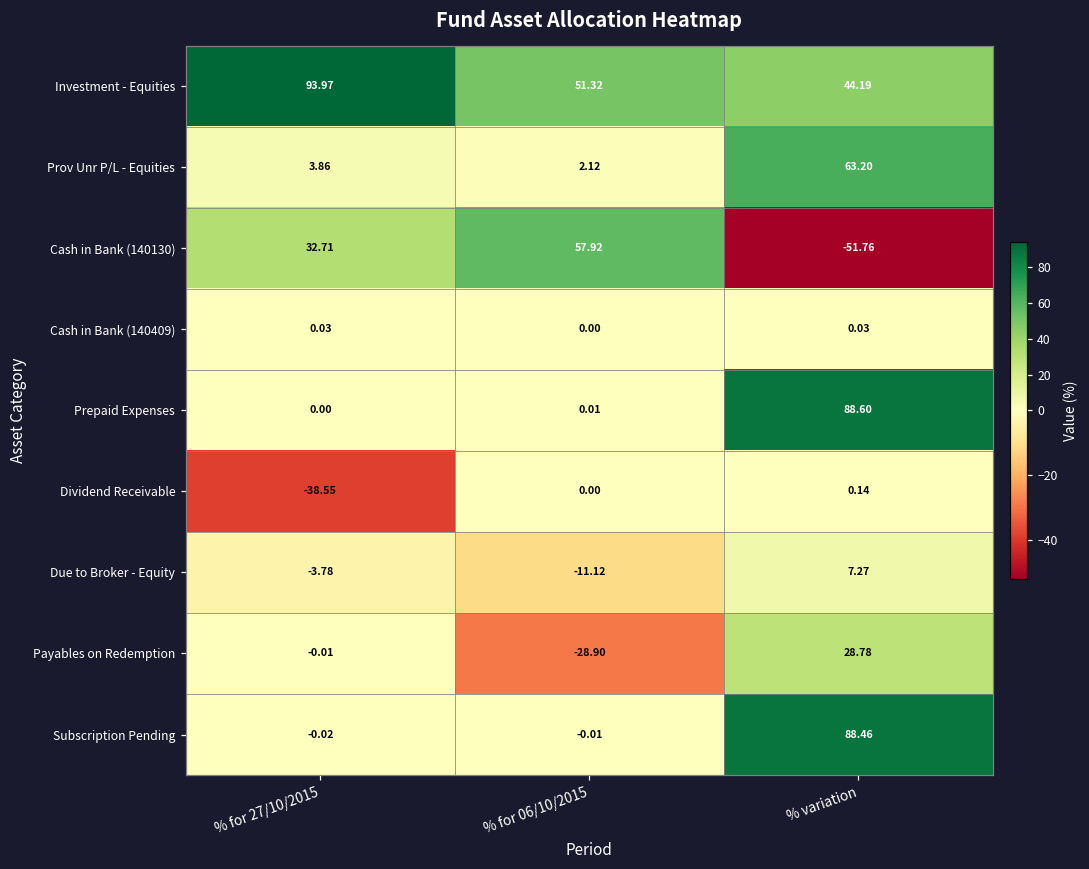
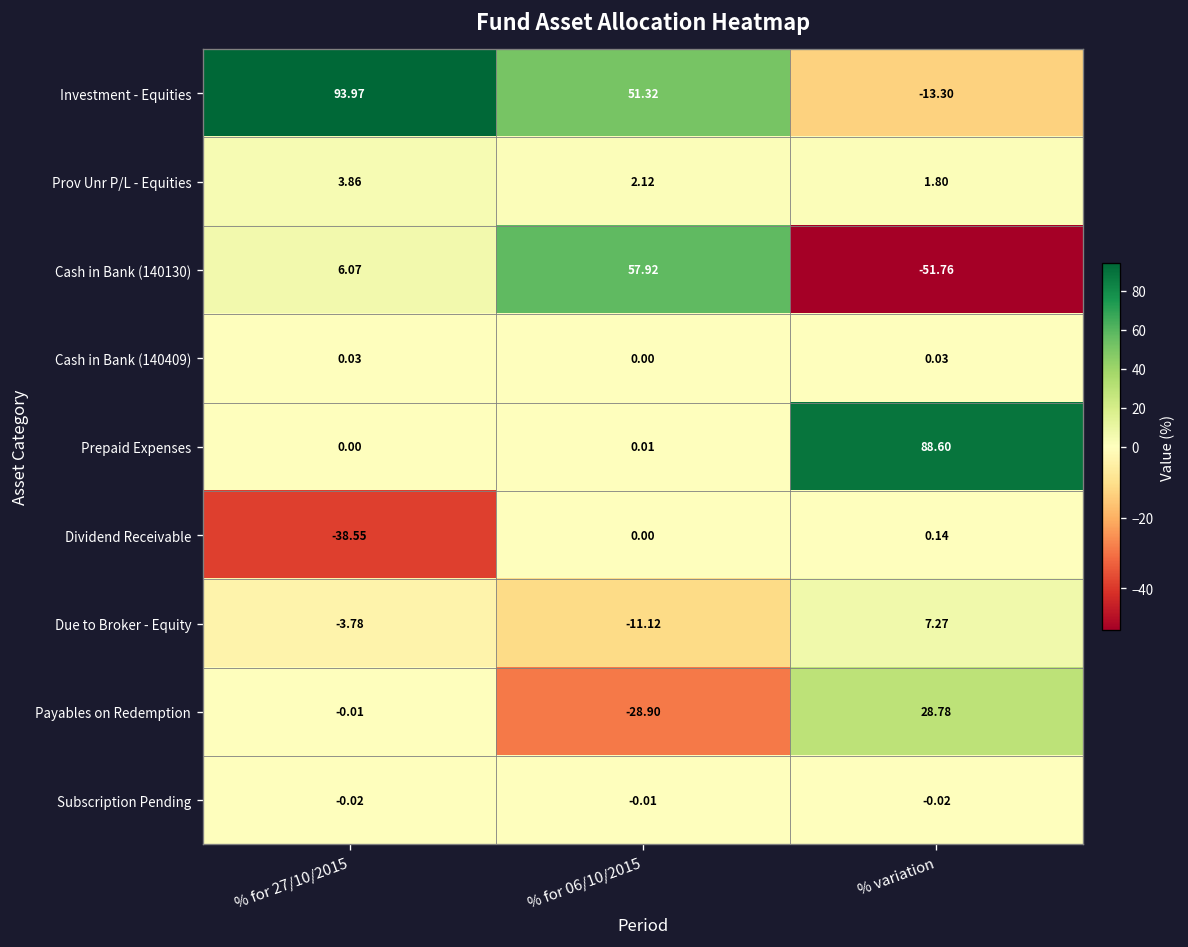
  {
    "Investment - Equities": {
      "% for 27/10/2015": 93.97,
      "% for 06/10/2015": 51.32,
-     "% variation": 44.19
+     "% variation": -13.30
    },
    "Prov Unr P/L - Equities": {
      "% for 27/10/2015": 3.86,
      "% for 06/10/2015": 2.12,
-     "% variation": 63.20
+     "% variation": 1.80
    },
    "Cash in Bank (140130)": {
-     "% for 27/10/2015": 32.71,
+     "% for 27/10/2015": 6.07,
      "% for 06/10/2015": 57.92,
      "% variation": -51.76
    },
    "Cash in Bank (140409)": {
      "% for 27/10/2015": 0.03,
      "% for 06/10/2015": 0.00,
      "% variation": 0.03
    },
    "Prepaid Expenses": {
      "% for 27/10/2015": 0.00,
      "% for 06/10/2015": 0.01,
      "% variation": 88.60
    },
    "Dividend Receivable": {
      "% for 27/10/2015": -38.55,
      "% for 06/10/2015": 0.00,
      "% variation": 0.14
    },
    "Due to Broker - Equity": {
      "% for 27/10/2015": -3.78,
      "% for 06/10/2015": -11.12,
      "% variation": 7.27
    },
    "Payables on Redemption": {
      "% for 27/10/2015": -0.01,
      "% for 06/10/2015": -28.90,
      "% variation": 28.78
    },
    "Subscription Pending": {
      "% for 27/10/2015": -0.02,
      "% for 06/10/2015": -0.01,
-     "% variation": 88.46
+     "% variation": -0.02
    }
  }
